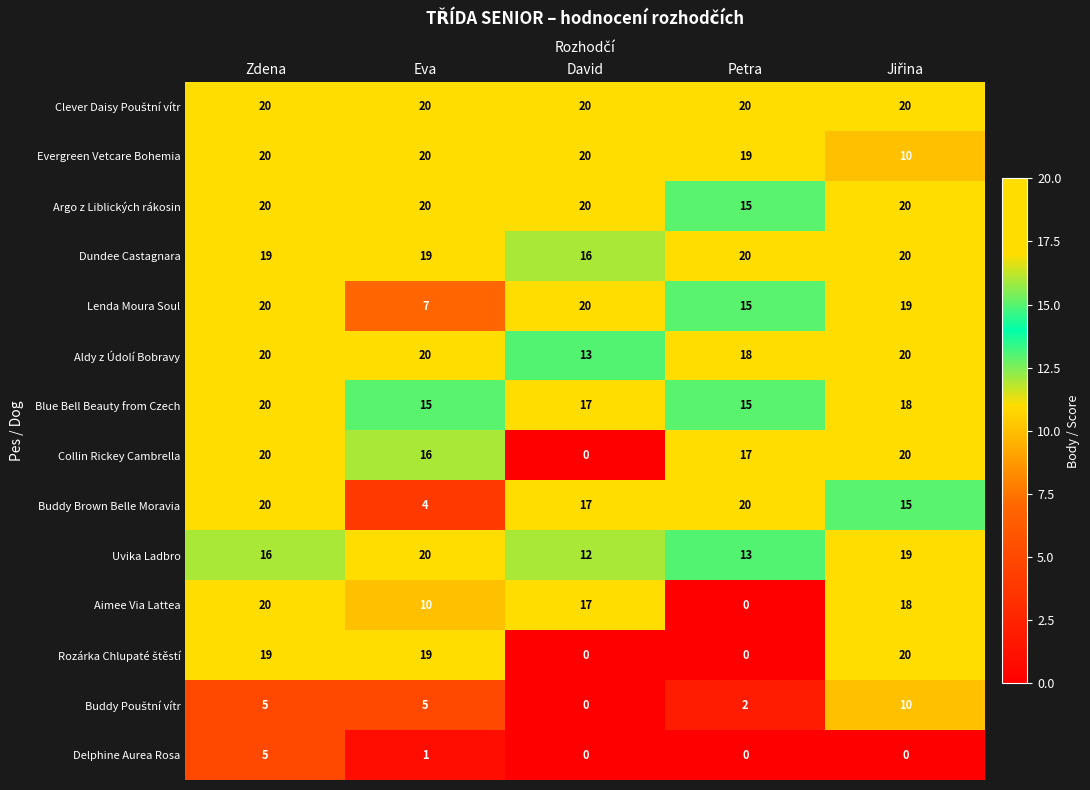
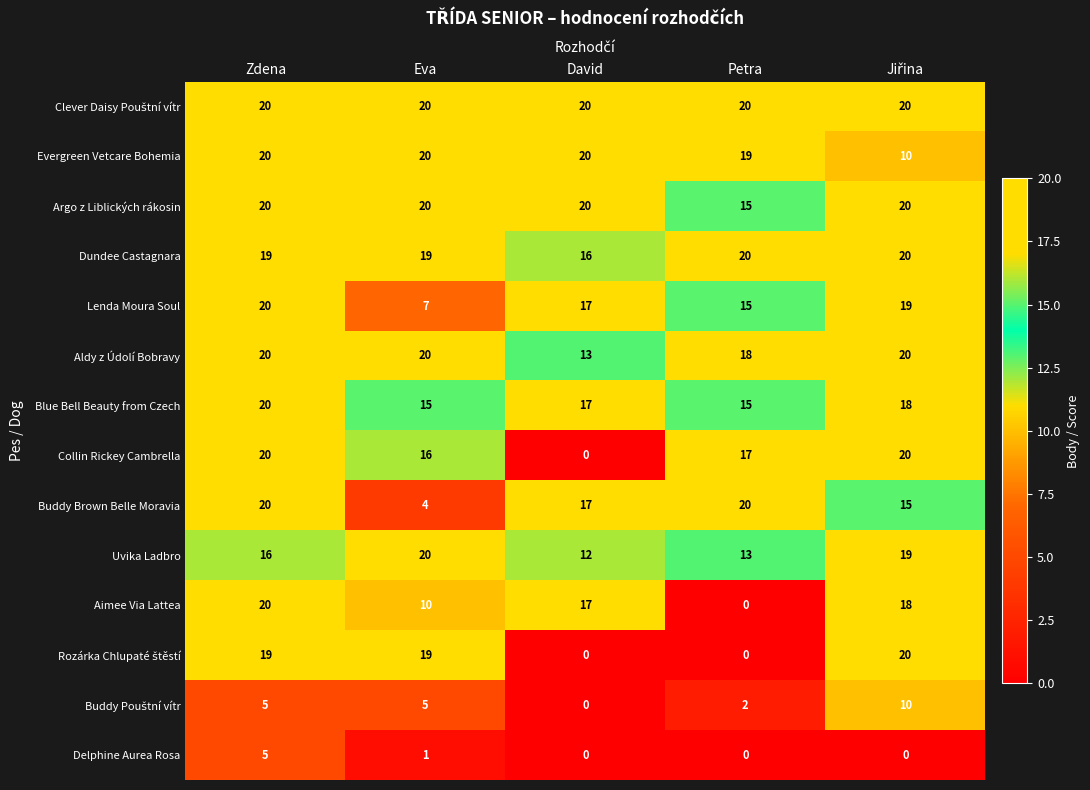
  {
    "Clever Daisy Pouštní vítr": {
      "Zdena": 20,
      "Eva": 20,
      "David": 20,
      "Petra": 20,
      "Jiřina": 20
    },
    "Evergreen Vetcare Bohemia": {
      "Zdena": 20,
      "Eva": 20,
      "David": 20,
      "Petra": 19,
      "Jiřina": 10
    },
    "Argo z Liblických rákosin": {
      "Zdena": 20,
      "Eva": 20,
      "David": 20,
      "Petra": 15,
      "Jiřina": 20
    },
    "Dundee Castagnara": {
      "Zdena": 19,
      "Eva": 19,
      "David": 16,
      "Petra": 20,
      "Jiřina": 20
    },
    "Lenda Moura Soul": {
      "Zdena": 20,
      "Eva": 7,
-     "David": 20,
+     "David": 17,
      "Petra": 15,
      "Jiřina": 19
    },
    "Aldy z Údolí Bobravy": {
      "Zdena": 20,
      "Eva": 20,
      "David": 13,
      "Petra": 18,
      "Jiřina": 20
    },
    "Blue Bell Beauty from Czech": {
      "Zdena": 20,
      "Eva": 15,
      "David": 17,
      "Petra": 15,
      "Jiřina": 18
    },
    "Collin Rickey Cambrella": {
      "Zdena": 20,
      "Eva": 16,
      "David": 0,
      "Petra": 17,
      "Jiřina": 20
    },
    "Buddy Brown Belle Moravia": {
      "Zdena": 20,
      "Eva": 4,
      "David": 17,
      "Petra": 20,
      "Jiřina": 15
    },
    "Uvika Ladbro": {
      "Zdena": 16,
      "Eva": 20,
      "David": 12,
      "Petra": 13,
      "Jiřina": 19
    },
    "Aimee Via Lattea": {
      "Zdena": 20,
      "Eva": 10,
      "David": 17,
      "Petra": 0,
      "Jiřina": 18
    },
    "Rozárka Chlupaté štěstí": {
      "Zdena": 19,
      "Eva": 19,
      "David": 0,
      "Petra": 0,
      "Jiřina": 20
    },
    "Buddy Pouštní vítr": {
      "Zdena": 5,
      "Eva": 5,
      "David": 0,
      "Petra": 2,
      "Jiřina": 10
    },
    "Delphine Aurea Rosa": {
      "Zdena": 5,
      "Eva": 1,
      "David": 0,
      "Petra": 0,
      "Jiřina": 0
    }
  }
